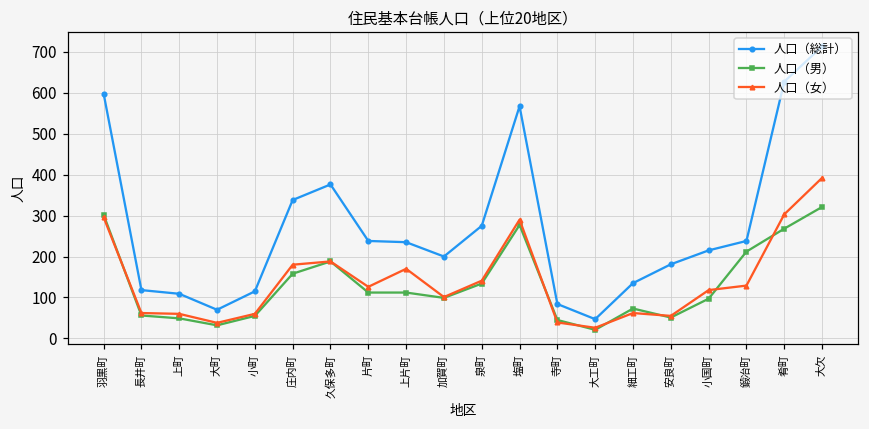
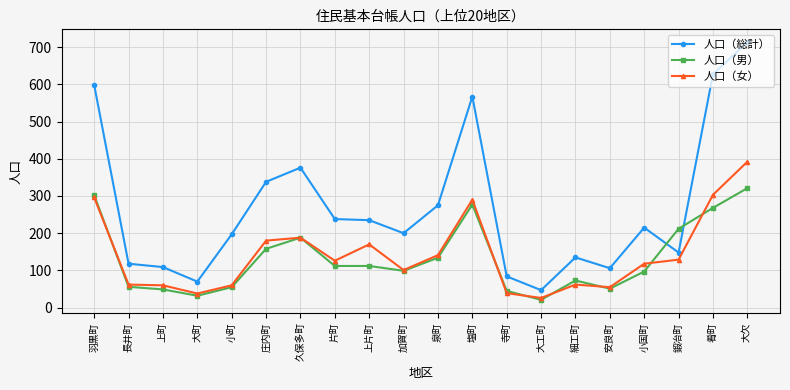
  {
    "人口（総計）": {
      "羽黒町": 600,
      "長井町": 120,
      "上町": 110,
      "大町": 70,
-     "小町": 120,
+     "小町": 200,
      "庄内町": 340,
      "久保多町": 380,
      "片町": 240,
      "上片町": 240,
      "加賀町": 200,
      "泉町": 280,
      "塩町": 570,
      "寺町": 80,
      "大工町": 50,
      "細工町": 140,
-     "安良町": 180,
+     "安良町": 110,
      "小国町": 220,
-     "鍛冶町": 240
+     "鍛冶町": 150
    },
    "人口（男）": {
      "上町": 50,
      "庄内町": 160,
      "片町": 110,
      "上片町": 110,
      "泉町": 130,
      "塩町": 280,
      "細工町": 70,
      "小国町": 100,
      "鍛冶町": 210,
      "肴町": 270,
      "大欠": 320
    },
    "人口（女）": {
      "上町": 60,
      "庄内町": 180,
      "片町": 130,
      "上片町": 170,
      "泉町": 140,
      "塩町": 290,
      "細工町": 60,
      "小国町": 120,
      "鍛冶町": 130,
      "肴町": 300,
      "大欠": 390
    }
  }
